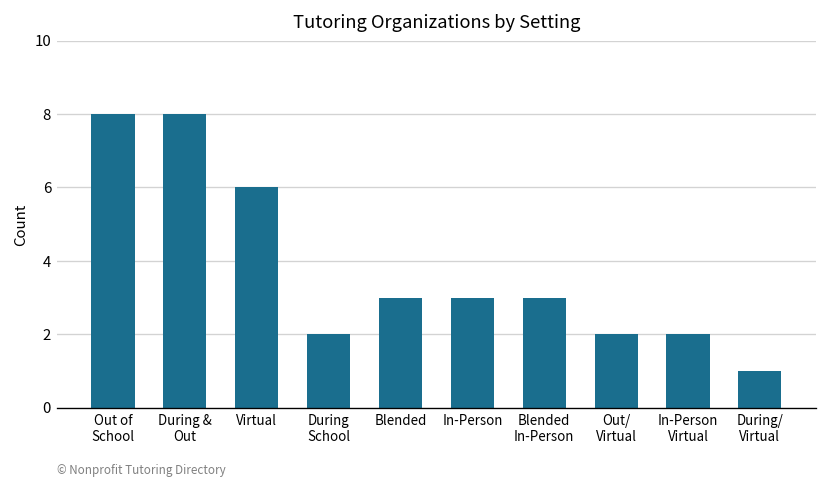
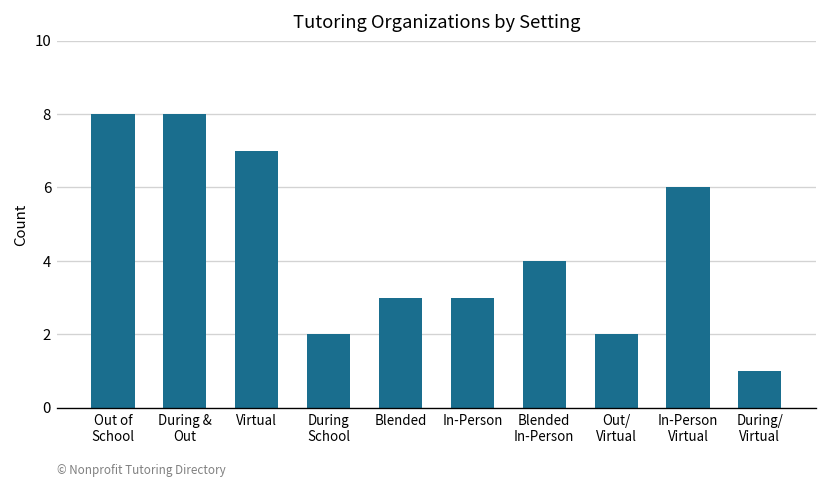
  {
    "Out of School": 8,
    "During & Out": 8,
-   "Virtual": 6,
+   "Virtual": 7,
    "During School": 2,
    "Blended": 3,
    "In-Person": 3,
-   "Blended In-Person": 3,
+   "Blended In-Person": 4,
    "Out/ Virtual": 2,
-   "In-Person Virtual": 2,
+   "In-Person Virtual": 6,
    "During/ Virtual": 1
  }
